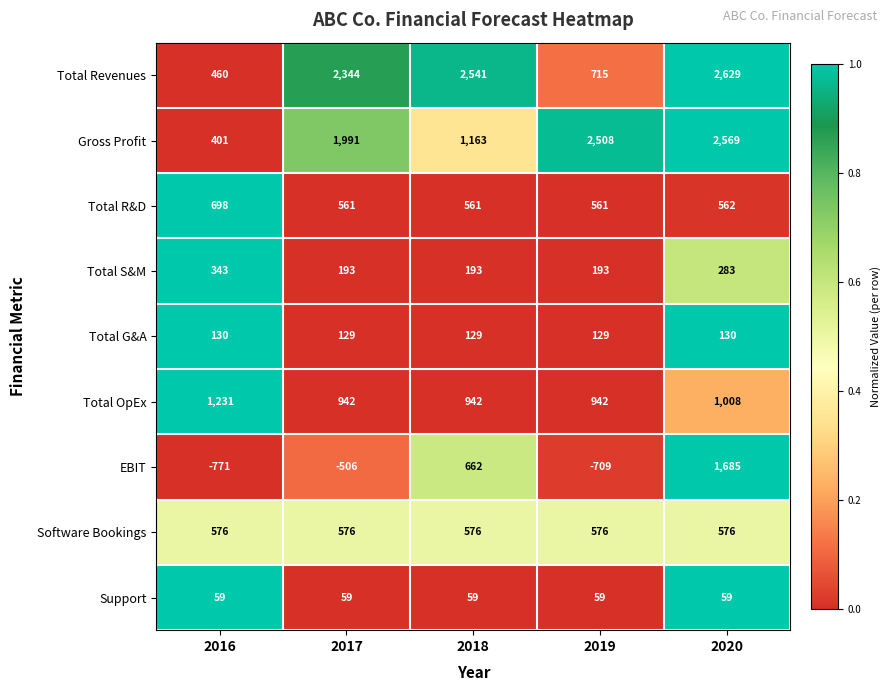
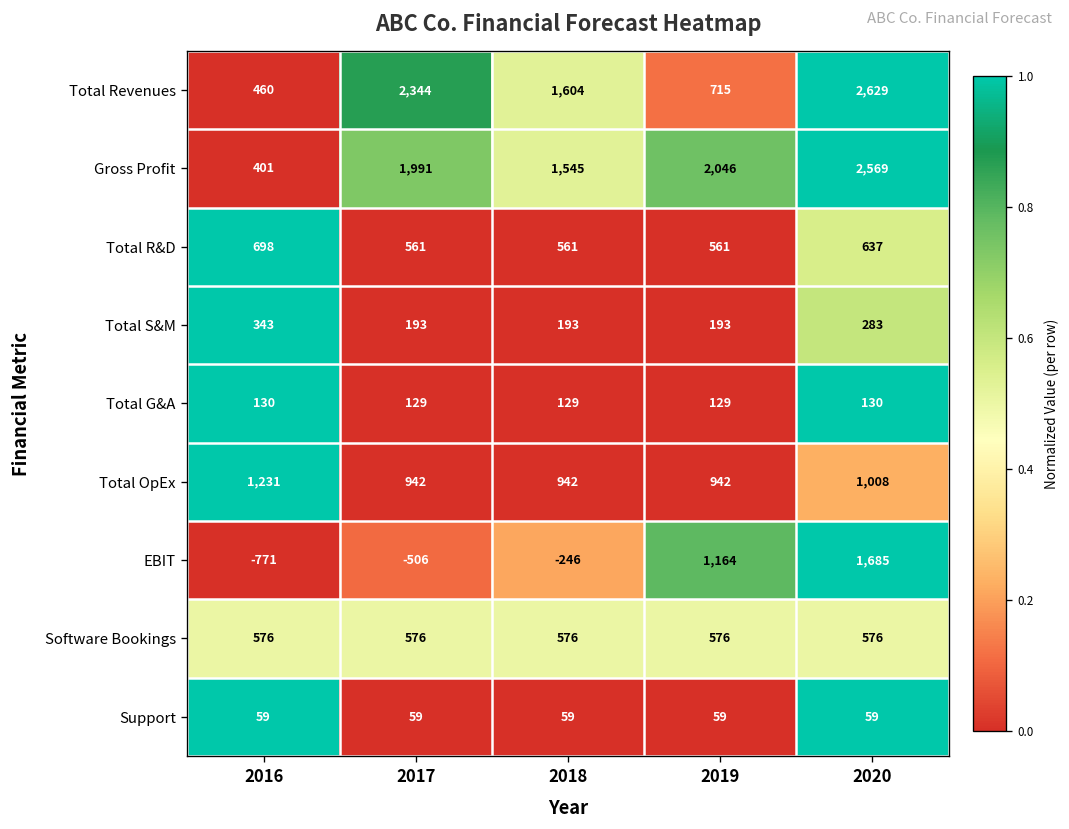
  {
    "Total Revenues": {
      "2016": "460",
      "2017": "2,344",
-     "2018": "2,541",
+     "2018": "1,604",
      "2019": "715",
      "2020": "2,629"
    },
    "Gross Profit": {
      "2016": "401",
      "2017": "1,991",
-     "2018": "1,163",
-     "2019": "2,508",
+     "2018": "1,545",
+     "2019": "2,046",
      "2020": "2,569"
    },
    "Total R&D": {
      "2016": "698",
      "2017": "561",
      "2018": "561",
      "2019": "561",
-     "2020": "562"
+     "2020": "637"
    },
    "Total S&M": {
      "2016": "343",
      "2017": "193",
      "2018": "193",
      "2019": "193",
      "2020": "283"
    },
    "Total G&A": {
      "2016": "130",
      "2017": "129",
      "2018": "129",
      "2019": "129",
      "2020": "130"
    },
    "Total OpEx": {
      "2016": "1,231",
      "2017": "942",
      "2018": "942",
      "2019": "942",
      "2020": "1,008"
    },
    "EBIT": {
      "2016": "-771",
      "2017": "-506",
-     "2018": "662",
-     "2019": "-709",
+     "2018": "-246",
+     "2019": "1,164",
      "2020": "1,685"
    },
    "Software Bookings": {
      "2016": "576",
      "2017": "576",
      "2018": "576",
      "2019": "576",
      "2020": "576"
    },
    "Support": {
      "2016": "59",
      "2017": "59",
      "2018": "59",
      "2019": "59",
      "2020": "59"
    }
  }
